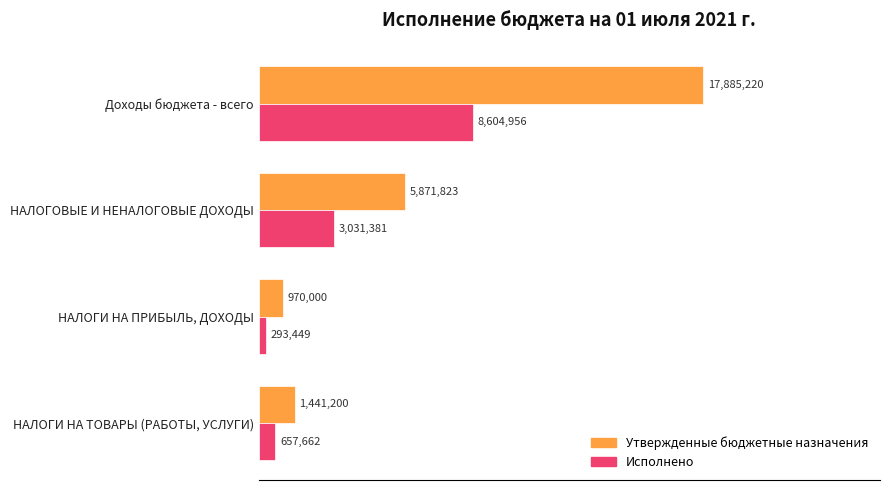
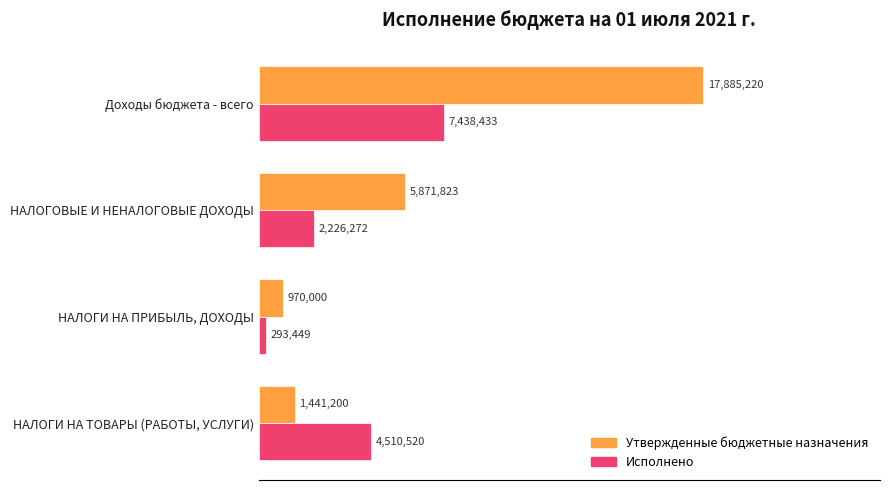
  {
    "Утвержденные бюджетные назначения": {
      "Доходы бюджета - всего": "17,885,220",
      "НАЛОГОВЫЕ И НЕНАЛОГОВЫЕ ДОХОДЫ": "5,871,823",
      "НАЛОГИ НА ПРИБЫЛЬ, ДОХОДЫ": "970,000",
      "НАЛОГИ НА ТОВАРЫ (РАБОТЫ, УСЛУГИ)": "1,441,200"
    },
    "Исполнено": {
-     "Доходы бюджета - всего": "8,604,956",
-     "НАЛОГОВЫЕ И НЕНАЛОГОВЫЕ ДОХОДЫ": "3,031,381",
+     "Доходы бюджета - всего": "7,438,433",
+     "НАЛОГОВЫЕ И НЕНАЛОГОВЫЕ ДОХОДЫ": "2,226,272",
      "НАЛОГИ НА ПРИБЫЛЬ, ДОХОДЫ": "293,449",
-     "НАЛОГИ НА ТОВАРЫ (РАБОТЫ, УСЛУГИ)": "657,662"
+     "НАЛОГИ НА ТОВАРЫ (РАБОТЫ, УСЛУГИ)": "4,510,520"
    }
  }
